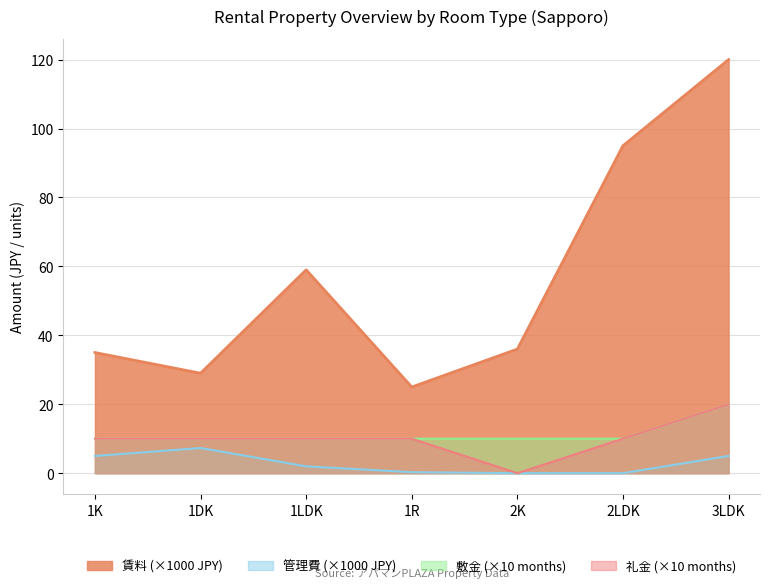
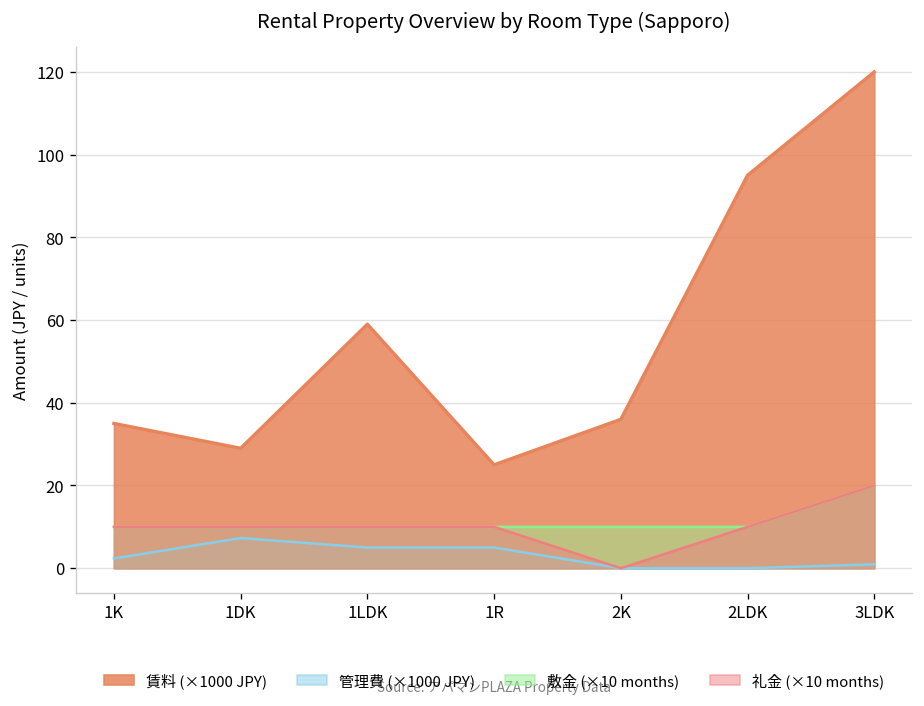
  {
    "管理費 (×1000 JPY)": {
-     "1K": 5,
+     "1K": 2,
      "1DK": 7,
-     "1LDK": 2,
-     "1R": 0,
+     "1LDK": 5,
+     "1R": 5,
      "2LDK": 0,
-     "3LDK": 5
+     "3LDK": 1
    },
    "敷金 (×10 months)": {
      "2K": 10
    }
  }
